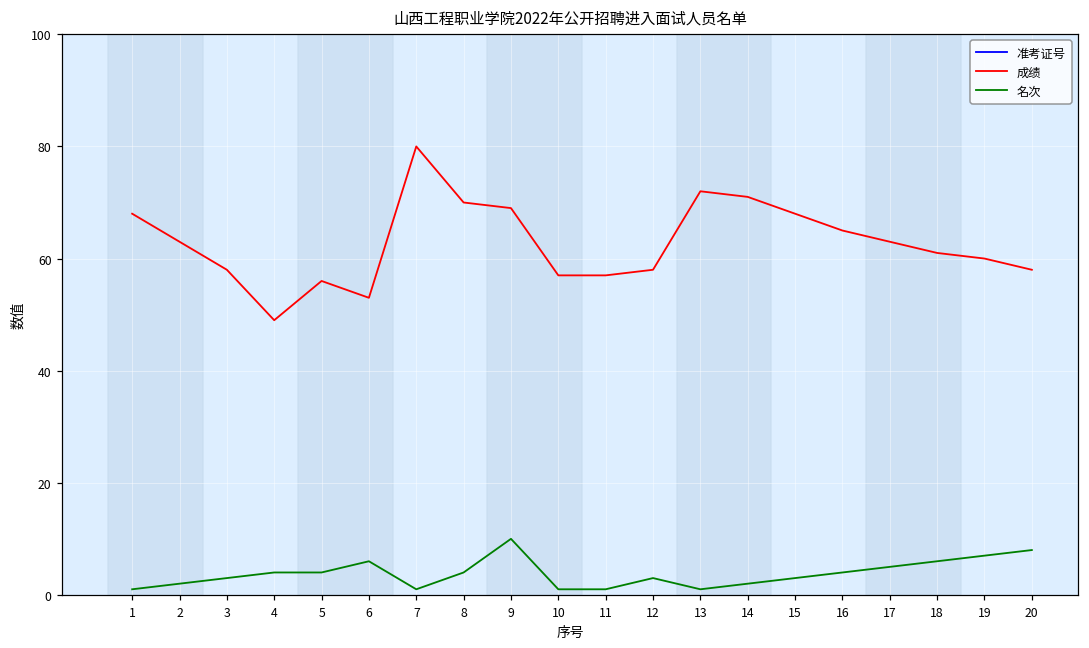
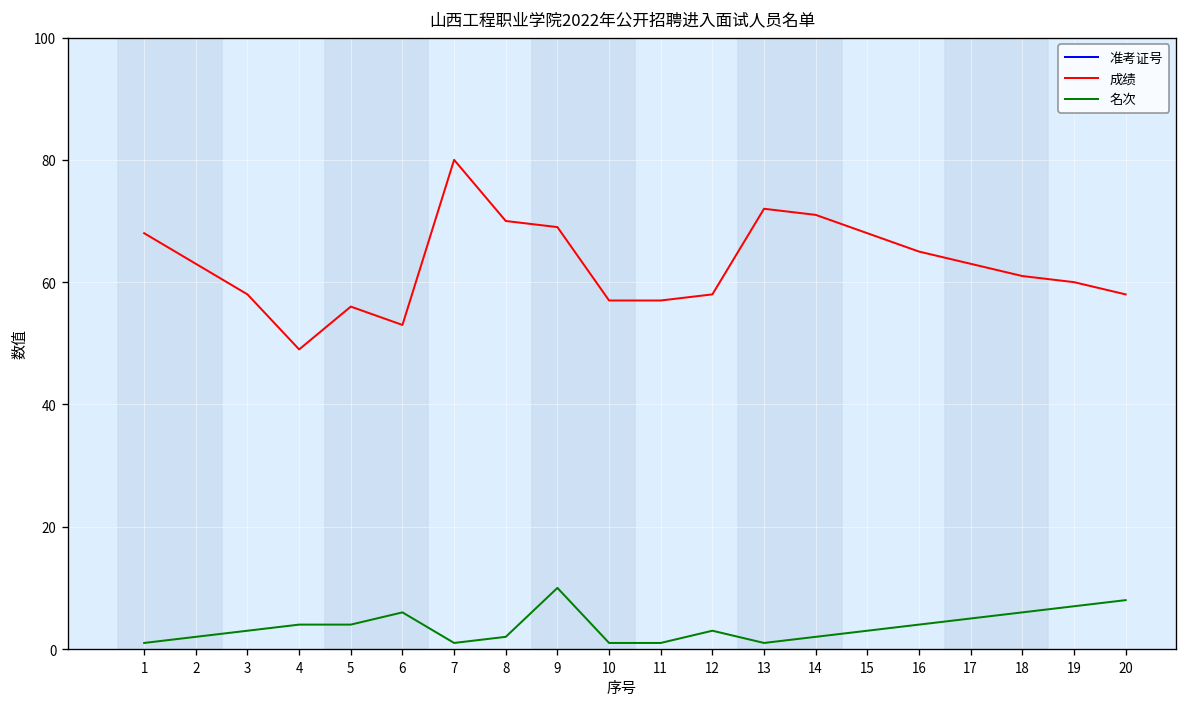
  {
    "成绩": {
      "1": 68,
      "2": 63,
      "3": 58,
      "4": 49,
      "5": 56,
      "6": 53,
      "7": 80,
      "8": 70,
      "9": 69,
      "10": 57,
      "11": 57,
      "12": 58,
      "13": 72,
      "14": 71,
      "15": 68,
      "16": 65,
      "17": 63,
      "18": 61,
      "19": 60,
      "20": 58
    },
    "名次": {
      "1": 1,
      "2": 2,
      "3": 3,
      "4": 4,
      "5": 4,
      "6": 6,
      "7": 1,
-     "8": 4,
+     "8": 2,
      "9": 10,
      "10": 1,
      "11": 1,
      "12": 3,
      "13": 1,
      "14": 2,
      "15": 3,
      "16": 4,
      "17": 5,
      "18": 6,
      "19": 7,
      "20": 8
    }
  }
